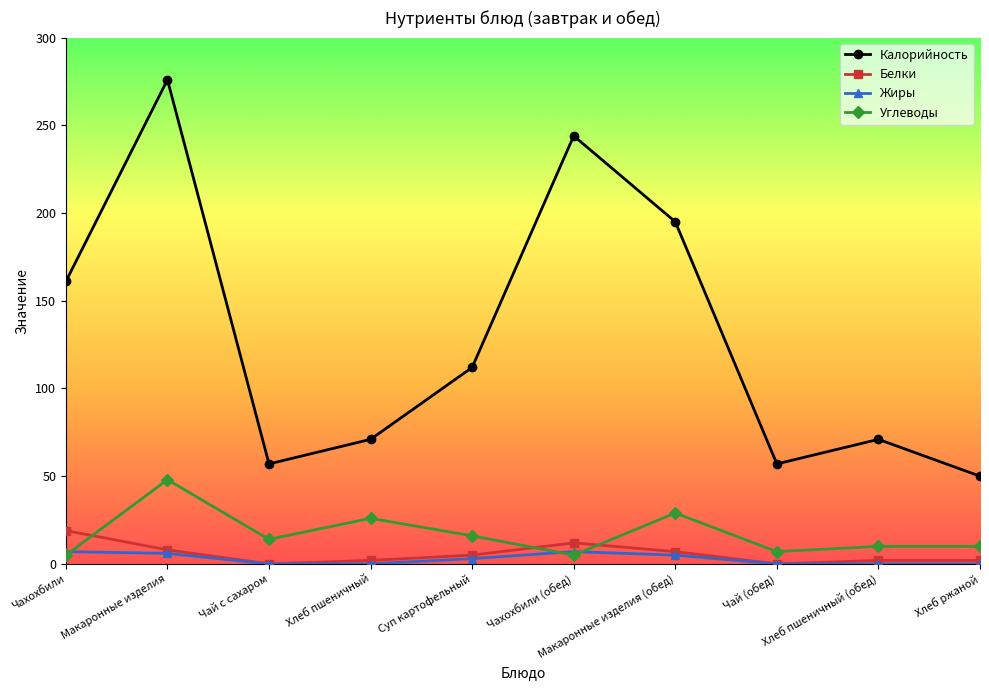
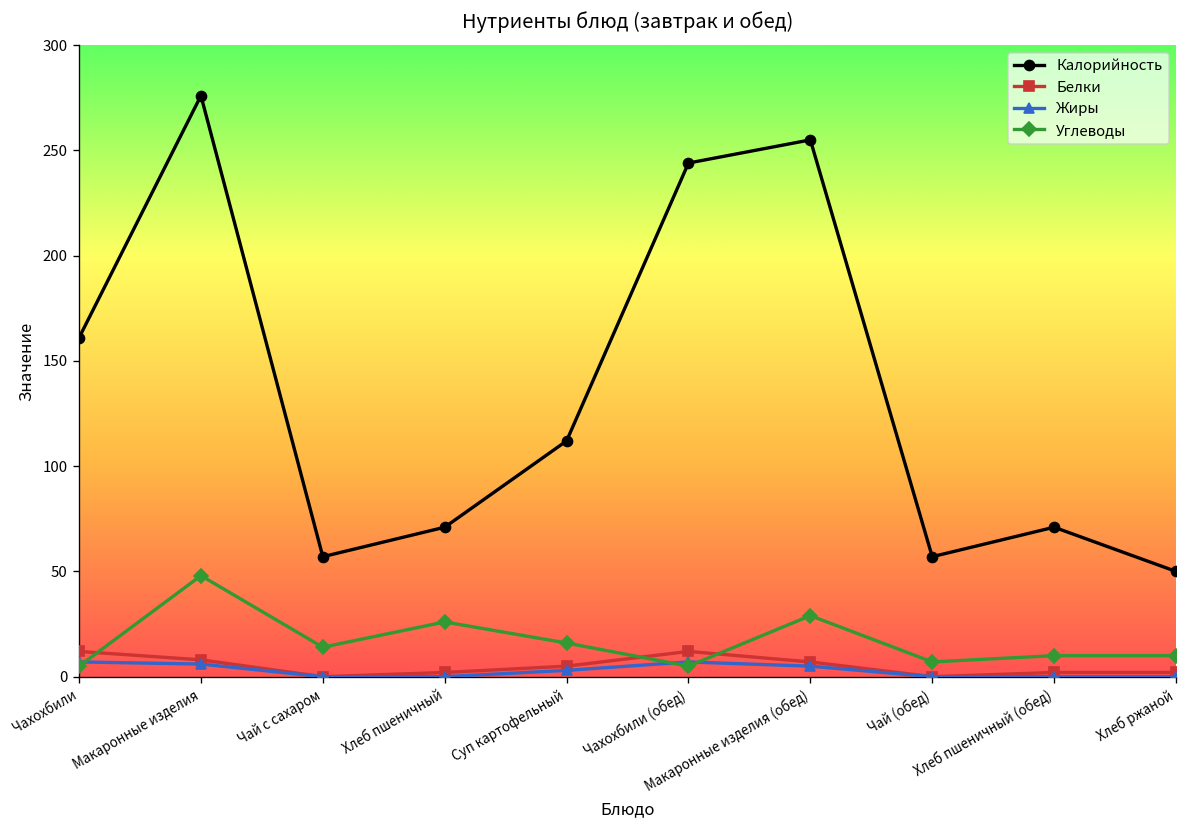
  {
    "Калорийность": {
      "Чахохбили": 161,
      "Макаронные изделия": 276,
      "Чай с сахаром": 57,
      "Хлеб пшеничный": 71,
      "Суп картофельный": 112,
      "Чахохбили (обед)": 244,
-     "Макаронные изделия (обед)": 195,
+     "Макаронные изделия (обед)": 255,
      "Чай (обед)": 57,
      "Хлеб пшеничный (обед)": 71,
      "Хлеб ржаной": 50
    },
    "Белки": {
-     "Чахохбили": 19,
+     "Чахохбили": 12,
      "Макаронные изделия": 8,
      "Хлеб пшеничный": 2,
      "Суп картофельный": 5,
      "Чахохбили (обед)": 12,
      "Макаронные изделия (обед)": 7,
      "Хлеб пшеничный (обед)": 2,
      "Хлеб ржаной": 2
    },
    "Жиры": {
      "Чахохбили": 7,
      "Макаронные изделия": 6,
      "Хлеб пшеничный": 0,
      "Суп картофельный": 3,
      "Чахохбили (обед)": 7,
      "Макаронные изделия (обед)": 5,
      "Хлеб пшеничный (обед)": 0,
      "Хлеб ржаной": 0
    },
    "Углеводы": {
      "Чахохбили": 5,
      "Макаронные изделия": 48,
      "Чай с сахаром": 14,
      "Хлеб пшеничный": 26,
      "Суп картофельный": 16,
      "Чахохбили (обед)": 5,
      "Макаронные изделия (обед)": 29,
      "Чай (обед)": 7,
      "Хлеб пшеничный (обед)": 10,
      "Хлеб ржаной": 10
    }
  }
